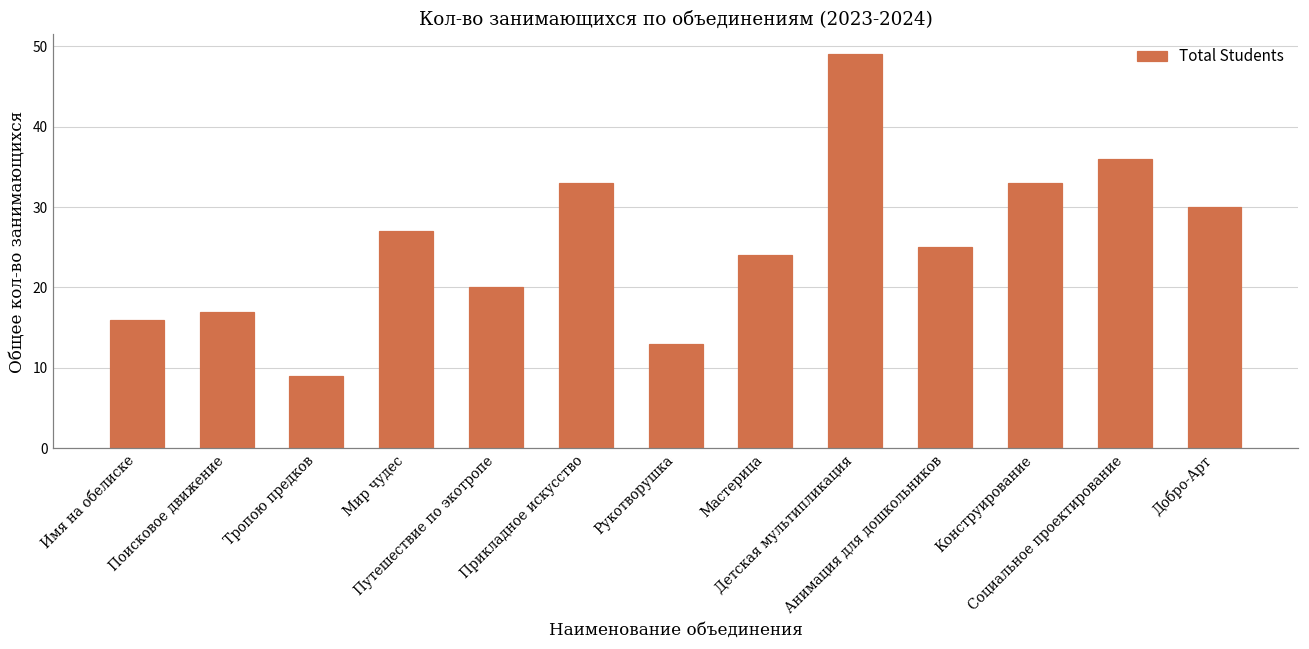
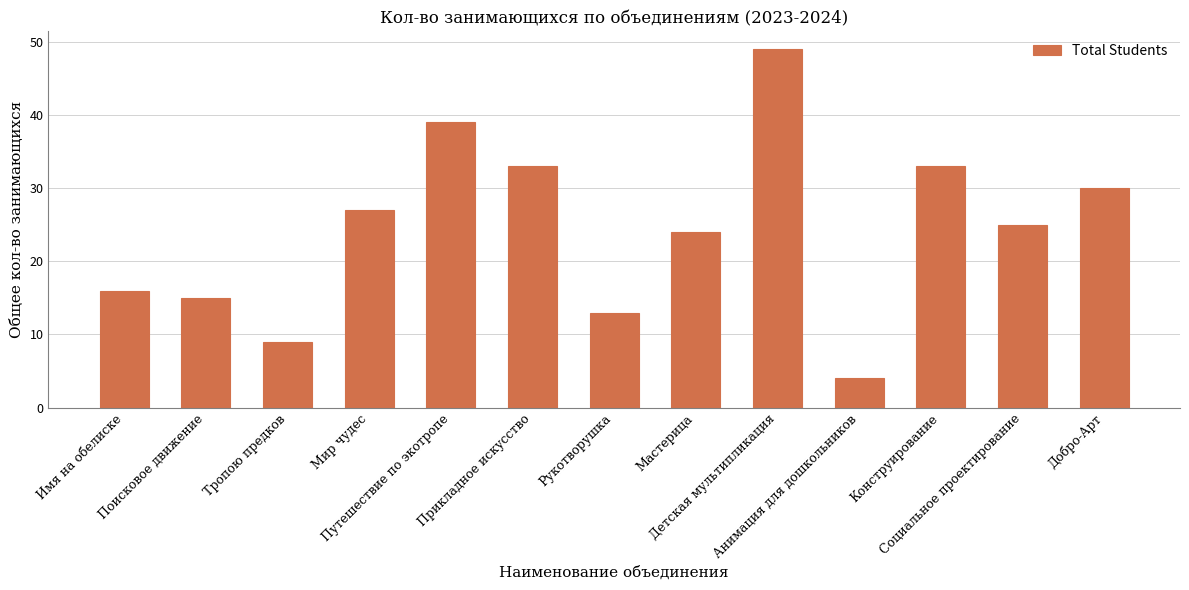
  {
    "Имя на обелиске": 16,
-   "Поисковое движение": 17,
+   "Поисковое движение": 15,
    "Тропою предков": 9,
    "Мир чудес": 27,
-   "Путешествие по экотропе": 20,
+   "Путешествие по экотропе": 39,
    "Прикладное искусство": 33,
    "Рукотворушка": 13,
    "Мастерица": 24,
    "Детская мультипликация": 49,
-   "Анимация для дошкольников": 25,
+   "Анимация для дошкольников": 4,
    "Конструирование": 33,
-   "Социальное проектирование": 36,
+   "Социальное проектирование": 25,
    "Добро-Арт": 30
  }
